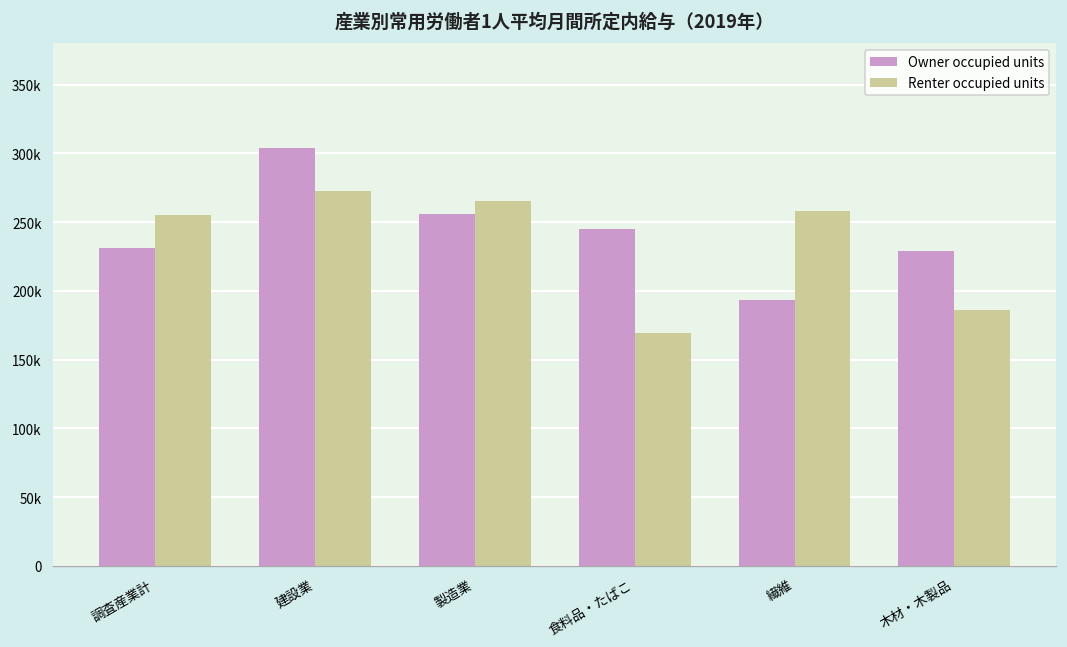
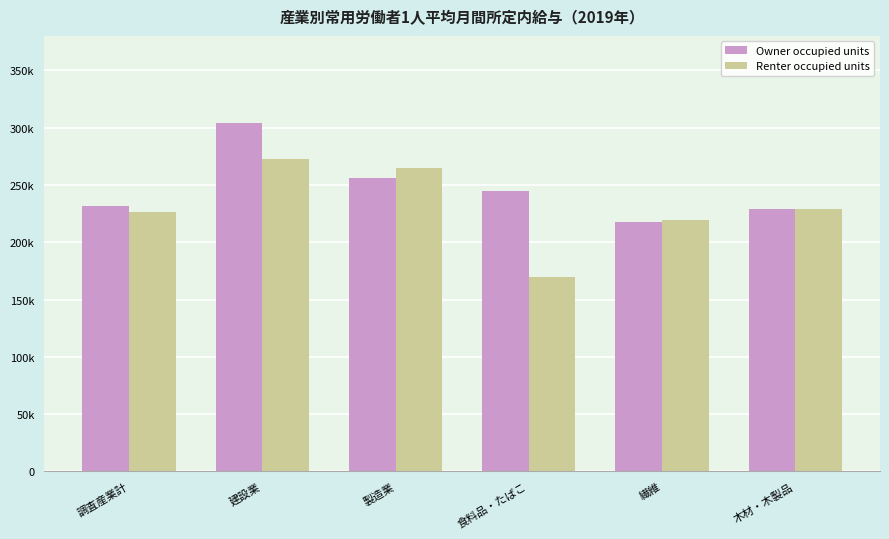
  {
    "Owner occupied units": {
      "調査産業計": 231000,
      "建設業": 304000,
      "製造業": 256000,
      "食料品・たばこ": 245000,
-     "繊維": 193000,
+     "繊維": 217000,
      "木材・木製品": 229000
    },
    "Renter occupied units": {
-     "調査産業計": 255000,
+     "調査産業計": 227000,
      "建設業": 273000,
      "製造業": 265000,
      "食料品・たばこ": 169000,
-     "繊維": 258000,
-     "木材・木製品": 186000
+     "繊維": 220000,
+     "木材・木製品": 229000
    }
  }
